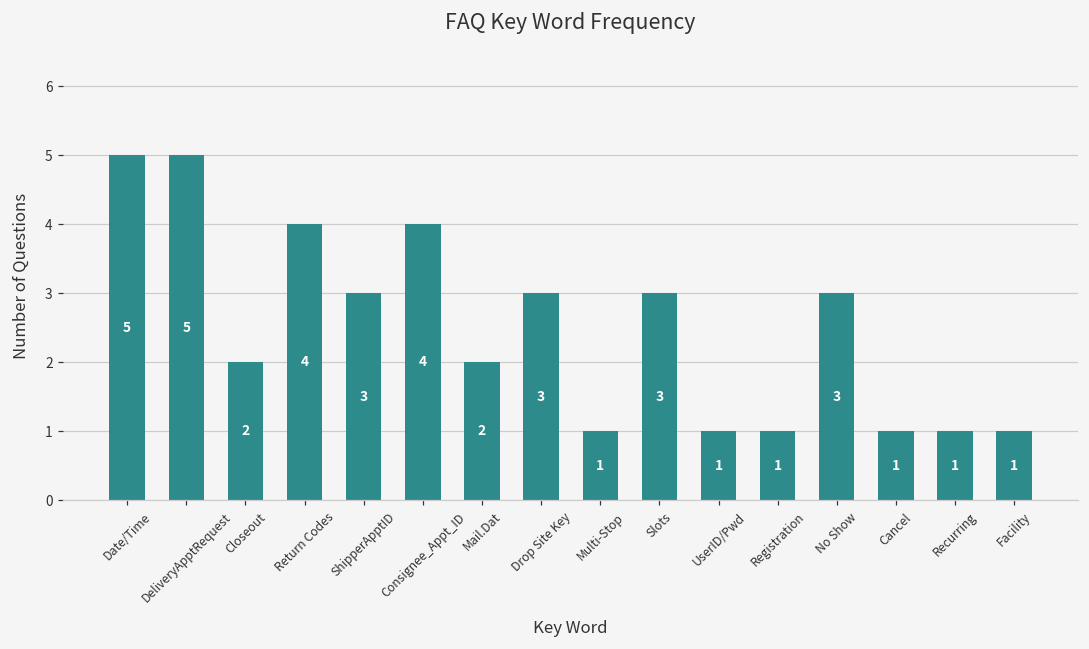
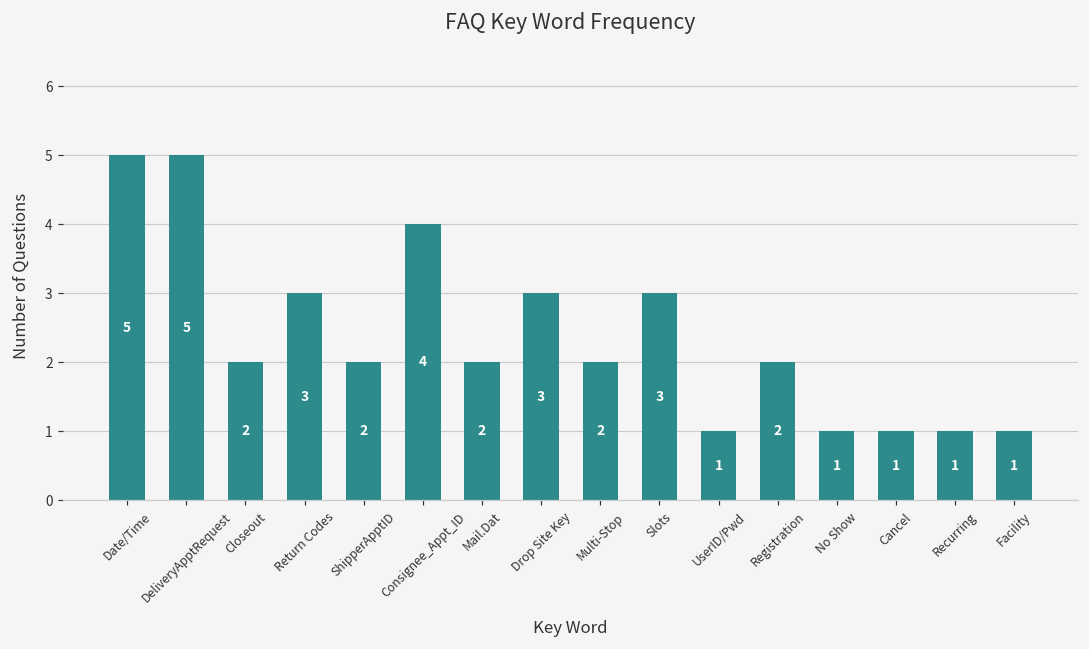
  {
    "Date/Time": 5,
    "DeliveryApptRequest": 5,
    "Closeout": 2,
-   "Return Codes": 4,
-   "ShipperApptID": 3,
+   "Return Codes": 3,
+   "ShipperApptID": 2,
    "Consignee_Appt_ID": 4,
    "Mail.Dat": 2,
    "Drop Site Key": 3,
-   "Multi-Stop": 1,
+   "Multi-Stop": 2,
    "Slots": 3,
    "UserID/Pwd": 1,
-   "Registration": 1,
-   "No Show": 3,
+   "Registration": 2,
+   "No Show": 1,
    "Cancel": 1,
    "Recurring": 1,
    "Facility": 1
  }
